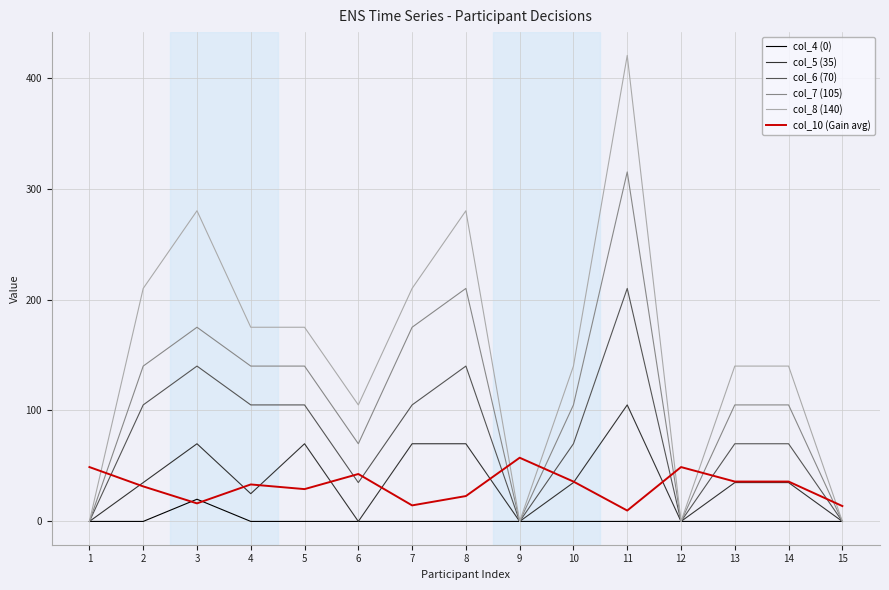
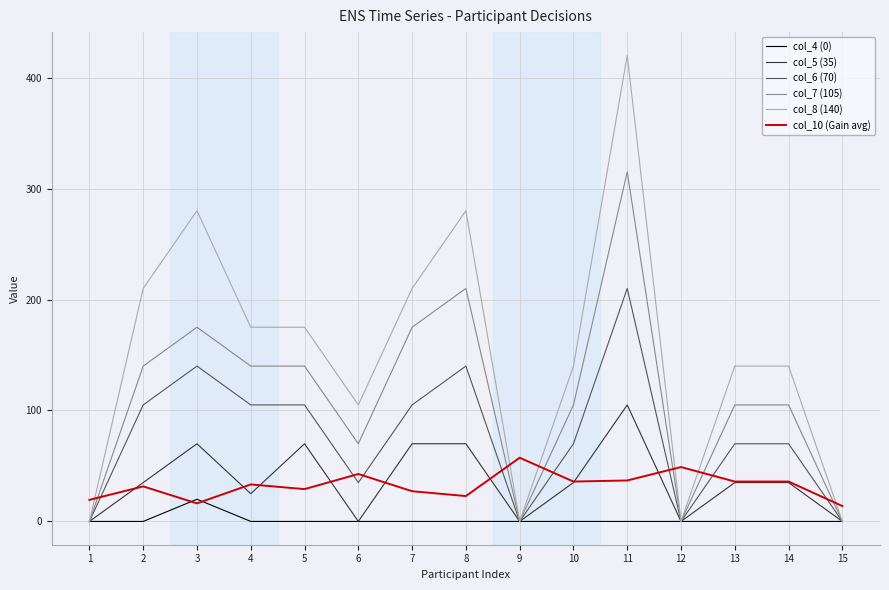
  {
    "col_4 (0)": {
      "2": 0,
      "3": 20,
      "4": 0,
      "5": 0,
      "7": 0,
      "8": 0,
      "10": 0,
      "11": 0,
      "13": 0,
      "14": 0
    },
    "col_10 (Gain avg)": {
-     "1": 49,
+     "1": 19,
      "2": 32,
      "3": 16,
      "4": 33,
      "5": 29,
      "6": 43,
-     "7": 14,
+     "7": 27,
      "8": 23,
      "9": 57,
-     "11": 10,
+     "11": 37,
      "12": 49,
      "15": 14
    }
  }
